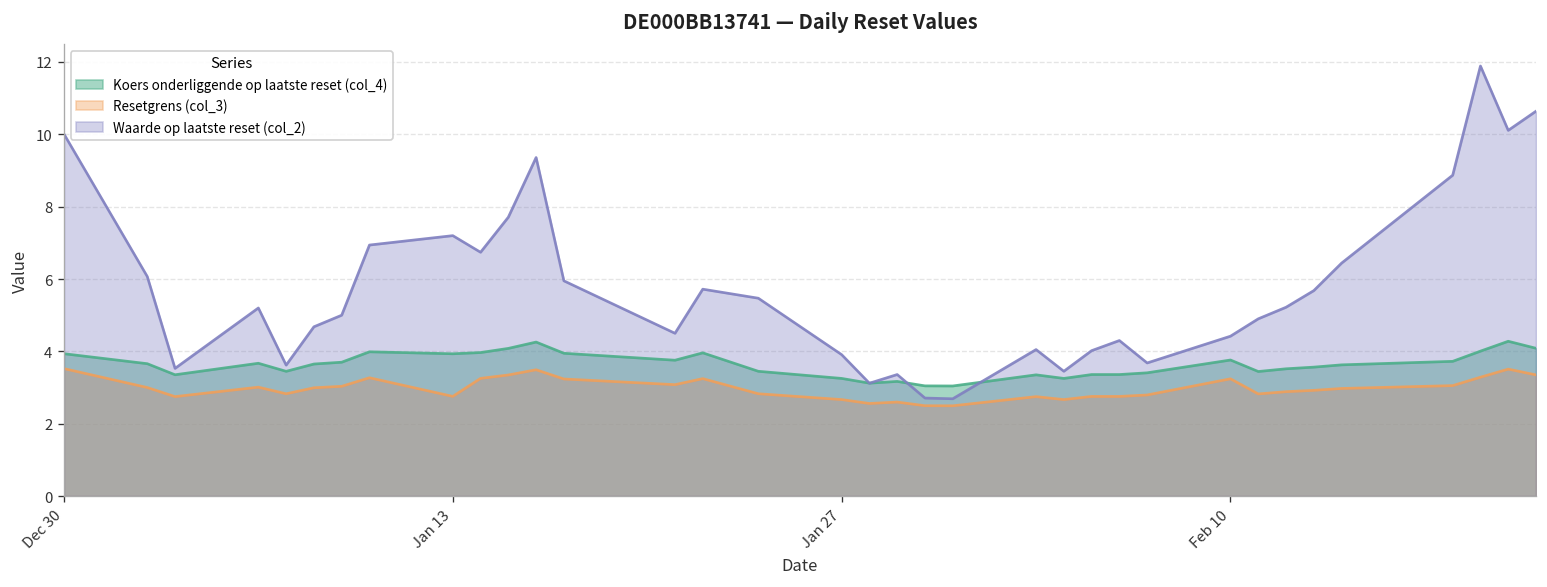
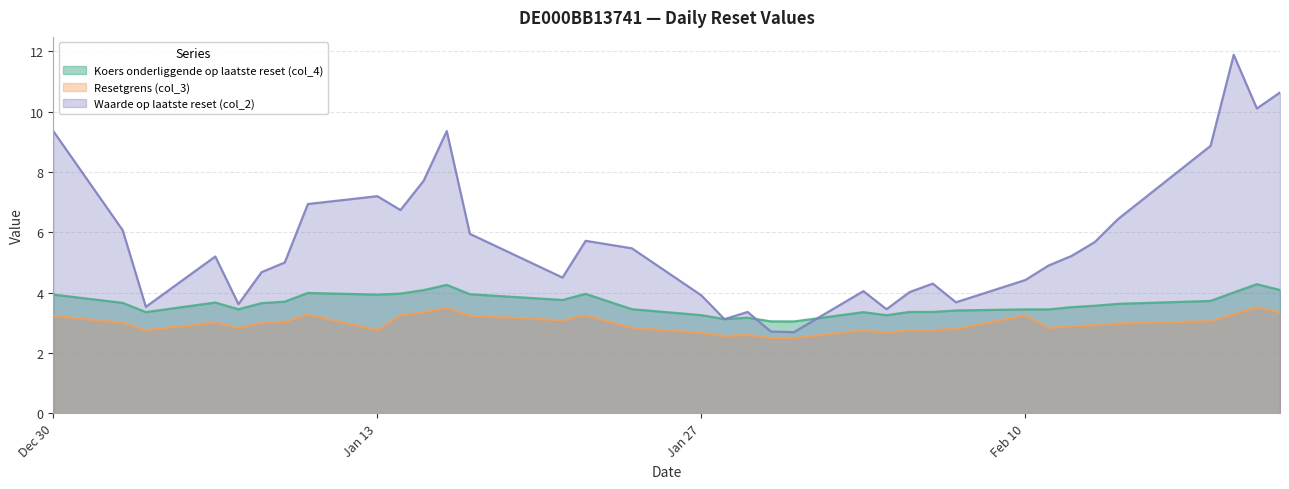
  {
    "Koers onderliggende op laatste reset (col_4)": {
      "Dec 30": 3.9,
      "Jan 13": 3.9,
      "Jan 27": 3.3,
-     "Feb 10": 3.8
+     "Feb 10": 3.4
    },
    "Resetgrens (col_3)": {
-     "Dec 30": 3.5,
+     "Dec 30": 3.2,
      "Jan 13": 2.8,
      "Jan 27": 2.7,
      "Feb 10": 3.2
    },
    "Waarde op laatste reset (col_2)": {
-     "Dec 30": 10.0,
+     "Dec 30": 9.4,
      "Jan 13": 7.2,
      "Jan 27": 3.9,
      "Feb 10": 4.4
    }
  }
